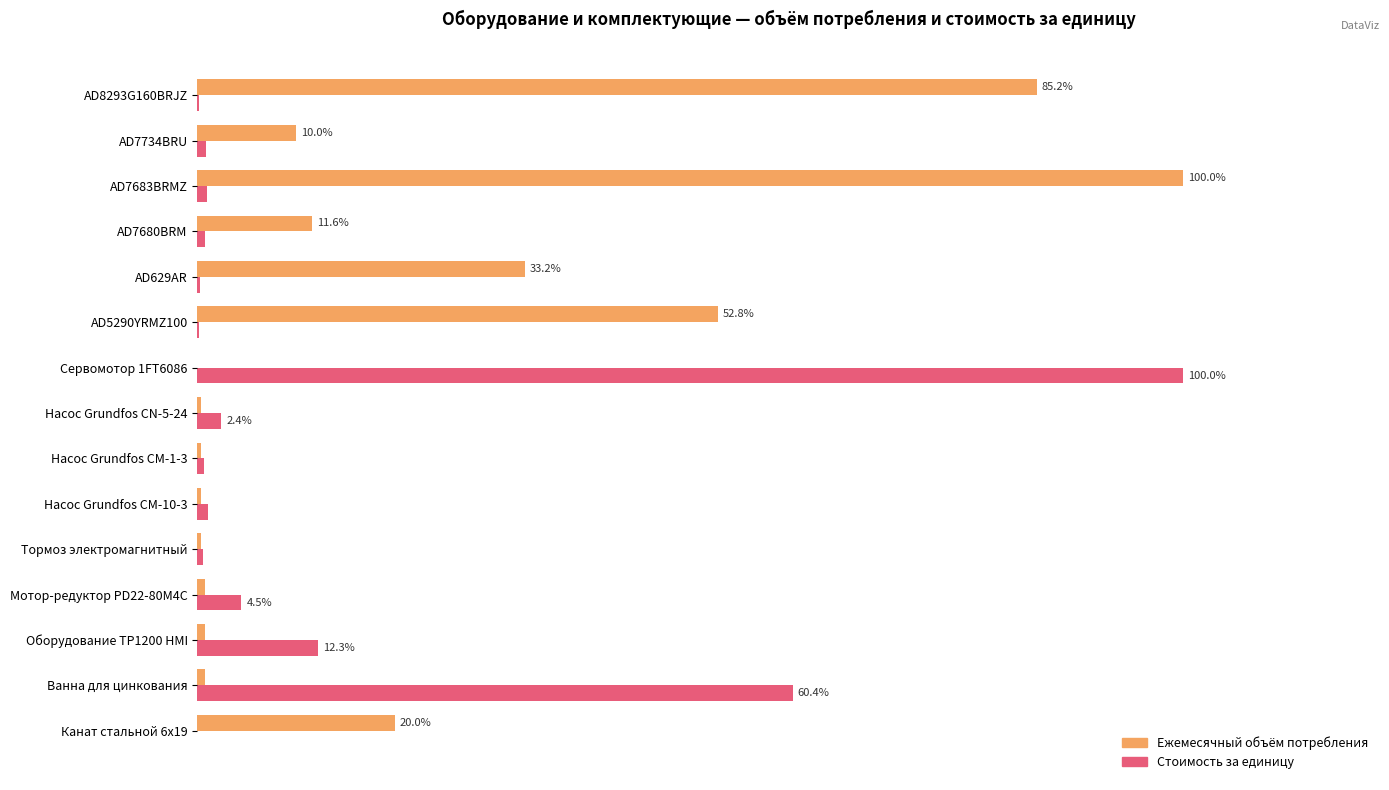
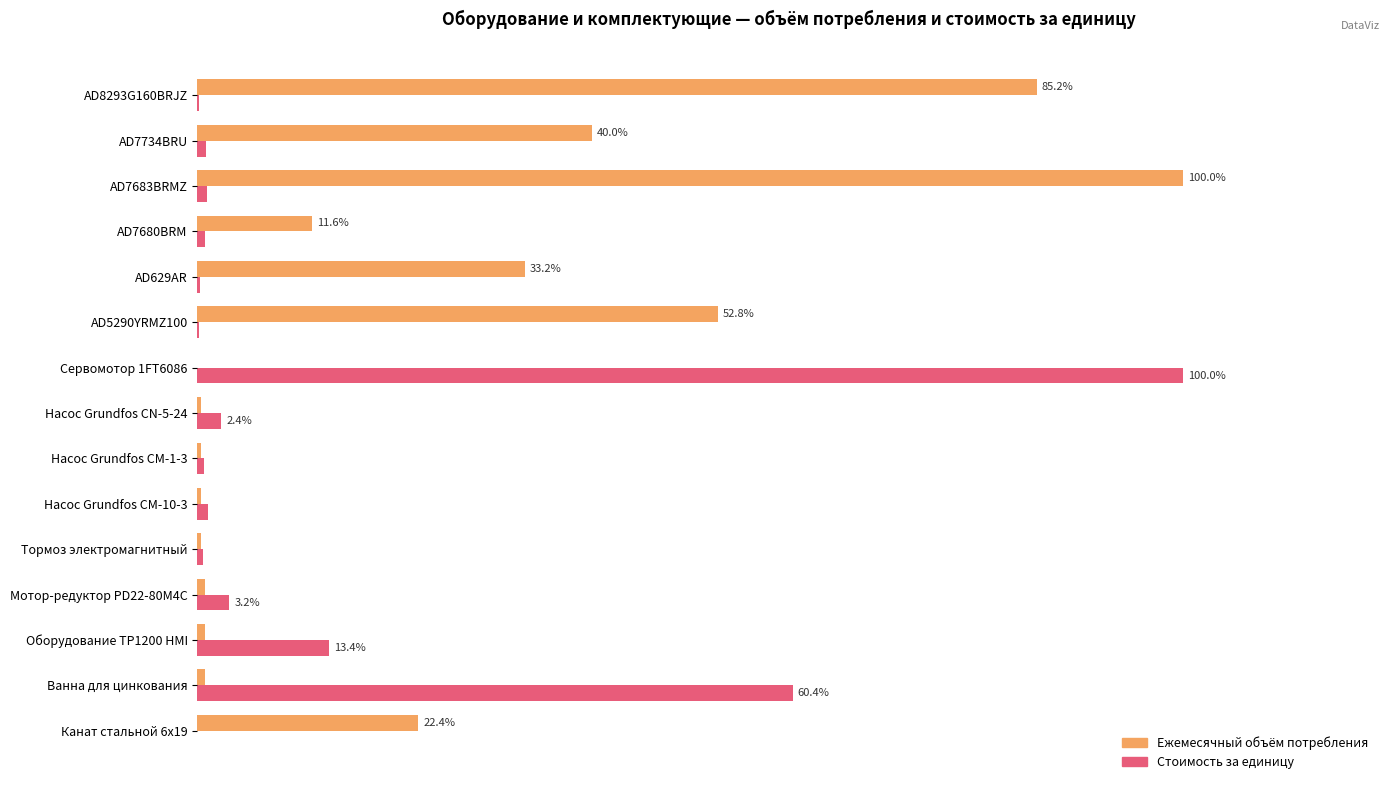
  {
    "Ежемесячный объём потребления": {
      "AD8293G160BRJZ": "85.2%",
-     "AD7734BRU": "10.0%",
+     "AD7734BRU": "40.0%",
      "AD7683BRMZ": "100.0%",
      "AD7680BRM": "11.6%",
      "AD629AR": "33.2%",
      "AD5290YRMZ100": "52.8%",
-     "Канат стальной 6х19": "20.0%"
+     "Канат стальной 6х19": "22.4%"
    },
    "Стоимость за единицу": {
      "Сервомотор 1FT6086": "100.0%",
      "Насос Grundfos CN-5-24": "2.4%",
-     "Мотор-редуктор PD22-80M4C": "4.5%",
-     "Оборудование TP1200 HMI": "12.3%",
+     "Мотор-редуктор PD22-80M4C": "3.2%",
+     "Оборудование TP1200 HMI": "13.4%",
      "Ванна для цинкования": "60.4%"
    }
  }
